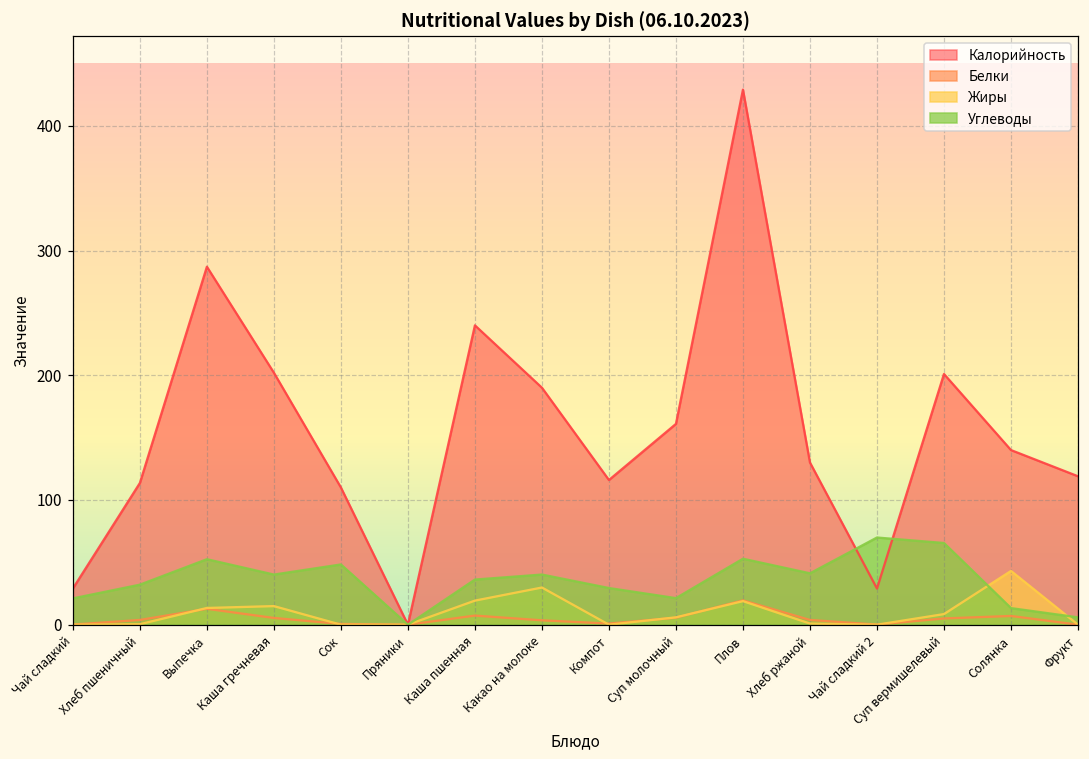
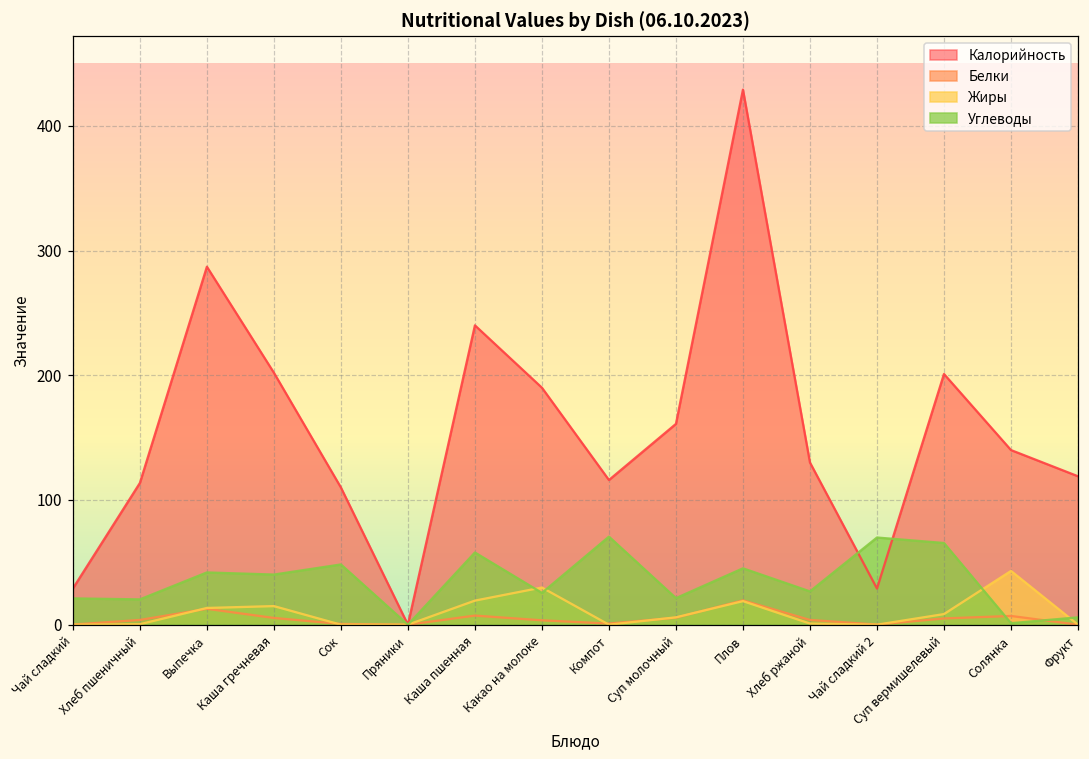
  {
    "Жиры": {
      "Хлеб пшеничный": 0,
      "Каша гречневая": 15,
      "Каша пшенная": 19,
      "Какао на молоке": 30,
      "Хлеб ржаной": 1,
      "Суп вермишелевый": 9,
      "Солянка": 43
    },
    "Углеводы": {
      "Чай сладкий": 21,
-     "Хлеб пшеничный": 32,
-     "Выпечка": 53,
+     "Хлеб пшеничный": 20,
+     "Выпечка": 42,
      "Каша гречневая": 40,
      "Сок": 48,
-     "Каша пшенная": 36,
-     "Какао на молоке": 40,
-     "Компот": 29,
+     "Каша пшенная": 58,
+     "Какао на молоке": 26,
+     "Компот": 71,
      "Суп молочный": 21,
-     "Плов": 53,
-     "Хлеб ржаной": 41,
+     "Плов": 45,
+     "Хлеб ржаной": 27,
      "Чай сладкий 2": 70,
      "Суп вермишелевый": 66,
-     "Солянка": 13,
+     "Солянка": 1,
      "Фрукт": 6
    }
  }
